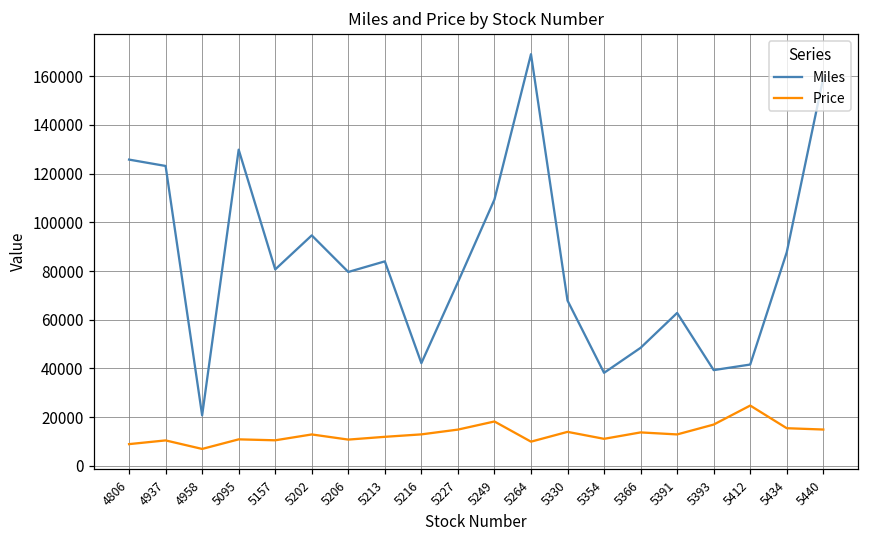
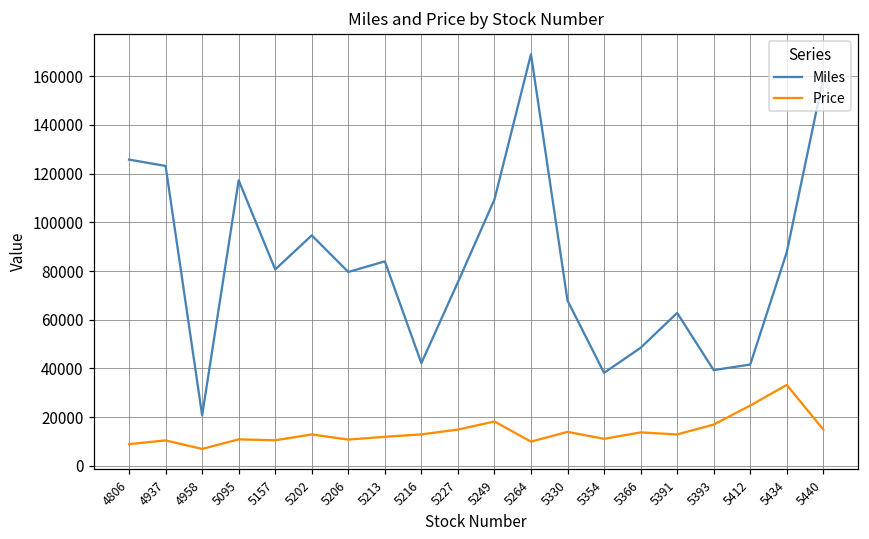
  {
    "Miles": {
      "4806": 126000,
      "4937": 123000,
      "4958": 21000,
-     "5095": 130000,
+     "5095": 117000,
      "5157": 81000,
      "5202": 95000,
      "5206": 80000,
      "5213": 84000,
      "5216": 42000,
      "5227": 75000,
      "5249": 109000,
      "5264": 169000,
      "5330": 68000,
      "5354": 38000,
      "5366": 48000,
      "5391": 63000,
      "5393": 39000,
      "5412": 42000,
      "5434": 88000
    },
    "Price": {
      "4806": 9000,
      "4937": 10000,
      "4958": 7000,
      "5095": 11000,
      "5157": 11000,
      "5202": 13000,
      "5206": 11000,
      "5213": 12000,
      "5216": 13000,
      "5227": 15000,
      "5249": 18000,
      "5264": 10000,
      "5330": 14000,
      "5354": 11000,
      "5366": 14000,
      "5391": 13000,
      "5393": 17000,
      "5412": 25000,
-     "5434": 15000,
+     "5434": 33000,
      "5440": 15000
    }
  }
